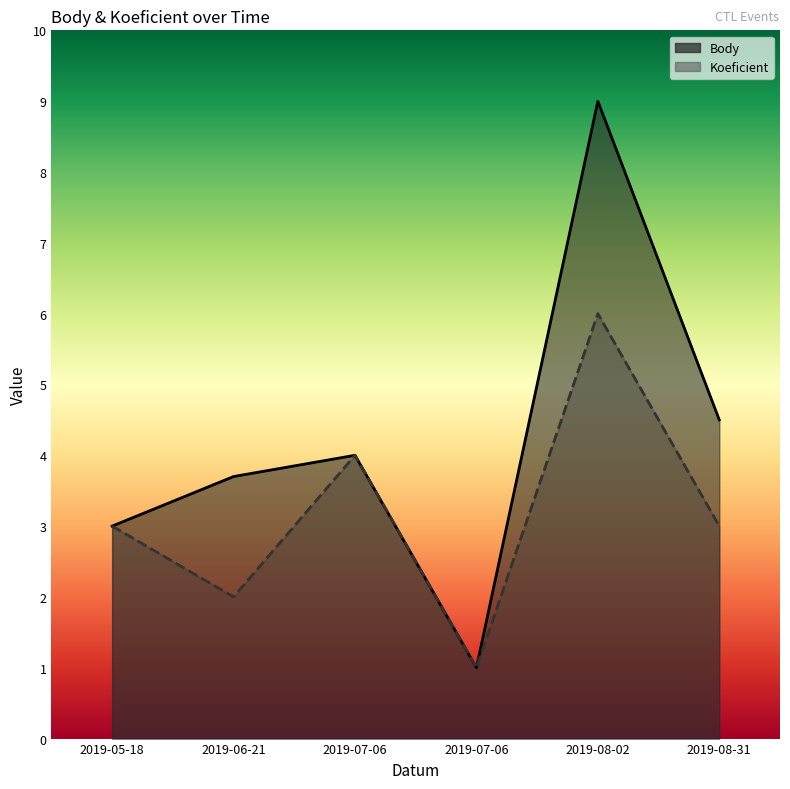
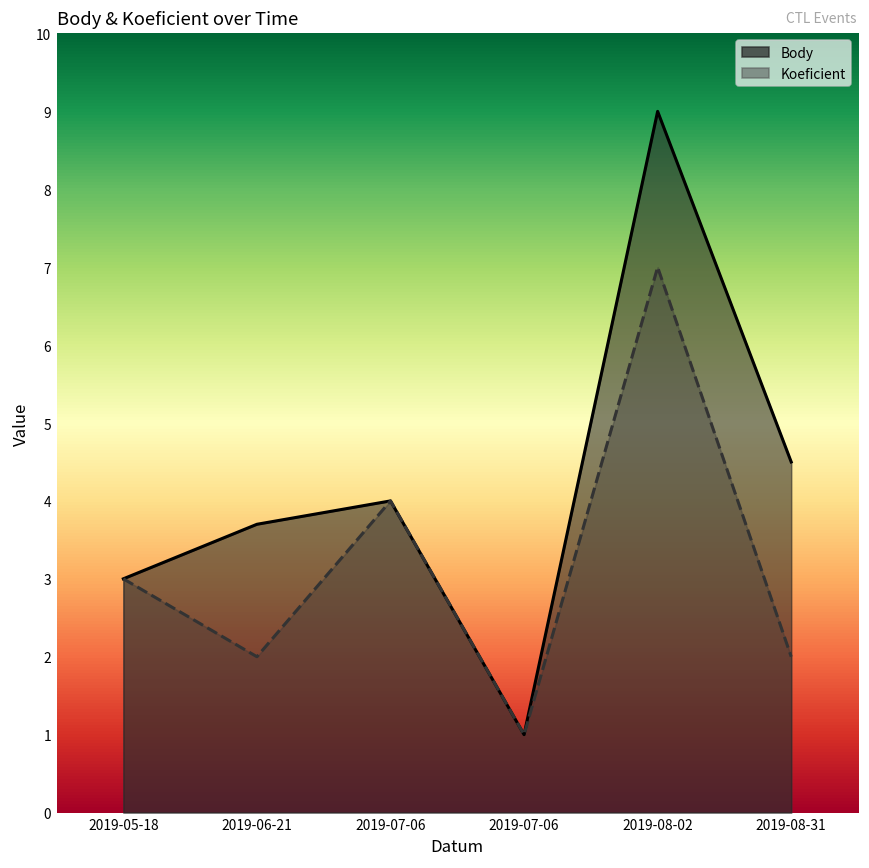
  {
    "Body": {
      "2019-06-21": 3.7,
      "2019-08-02": 9,
      "2019-08-31": 4.5
    },
    "Koeficient": {
      "2019-06-21": 2,
-     "2019-08-02": 6,
-     "2019-08-31": 3
+     "2019-08-02": 7,
+     "2019-08-31": 2
    }
  }
